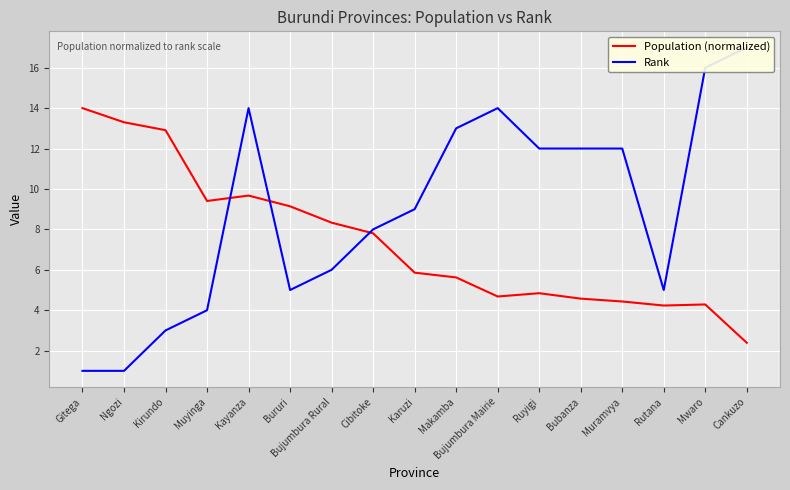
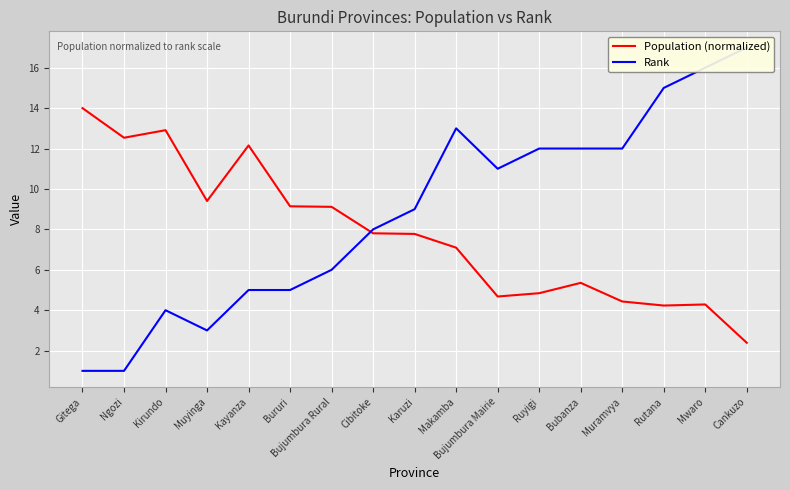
  {
    "Population (normalized)": {
      "Gitega": 14.0,
-     "Ngozi": 13.3,
+     "Ngozi": 12.5,
      "Kirundo": 12.9,
      "Muyinga": 9.4,
-     "Kayanza": 9.7,
+     "Kayanza": 12.2,
      "Bururi": 9.1,
-     "Bujumbura Rural": 8.3,
+     "Bujumbura Rural": 9.1,
      "Cibitoke": 7.8,
-     "Karuzi": 5.9,
-     "Makamba": 5.6,
+     "Karuzi": 7.8,
+     "Makamba": 7.1,
      "Bujumbura Mairie": 4.7,
      "Ruyigi": 4.8,
-     "Bubanza": 4.6,
+     "Bubanza": 5.4,
      "Muramvya": 4.4,
      "Rutana": 4.2,
      "Mwaro": 4.3,
      "Cankuzo": 2.4
    },
    "Rank": {
      "Gitega": 1,
      "Ngozi": 1,
-     "Kirundo": 3,
-     "Muyinga": 4,
-     "Kayanza": 14,
+     "Kirundo": 4,
+     "Muyinga": 3,
+     "Kayanza": 5,
      "Bururi": 5,
      "Bujumbura Rural": 6,
      "Cibitoke": 8,
      "Karuzi": 9,
      "Makamba": 13,
-     "Bujumbura Mairie": 14,
+     "Bujumbura Mairie": 11,
      "Ruyigi": 12,
      "Bubanza": 12,
      "Muramvya": 12,
-     "Rutana": 5
+     "Rutana": 15
    }
  }
